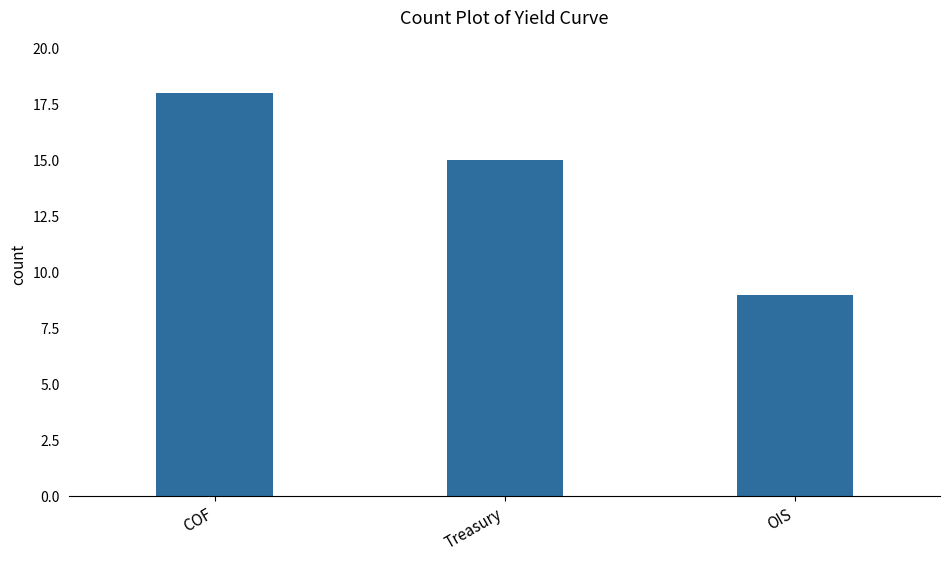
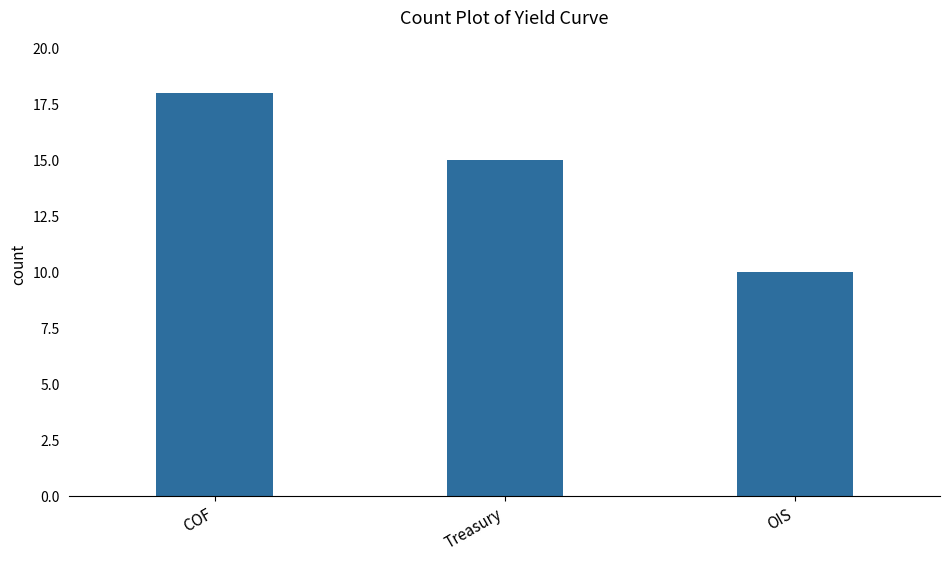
  {
    "COF": 18,
    "Treasury": 15,
-   "OIS": 9
+   "OIS": 10
  }
